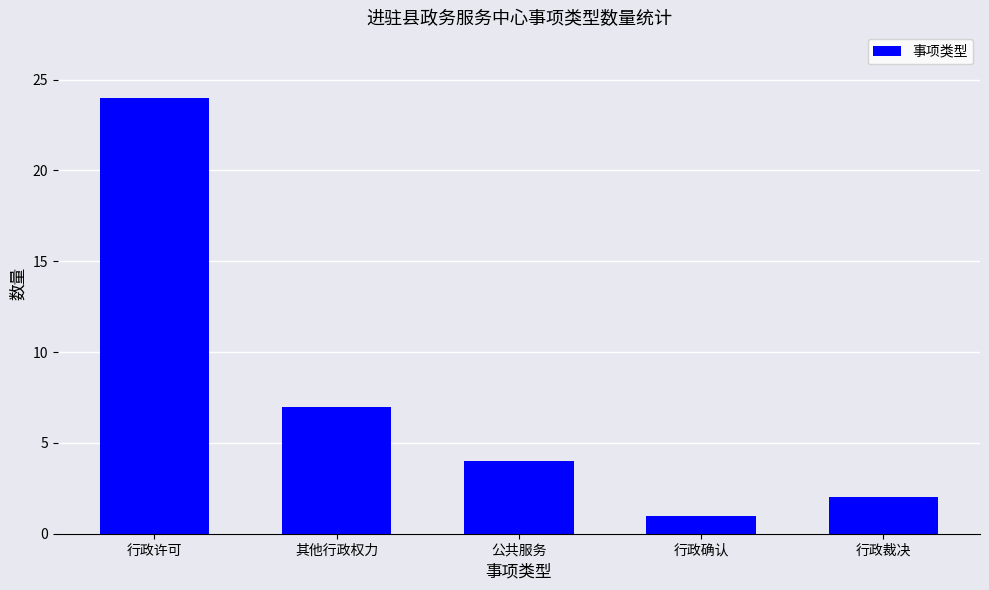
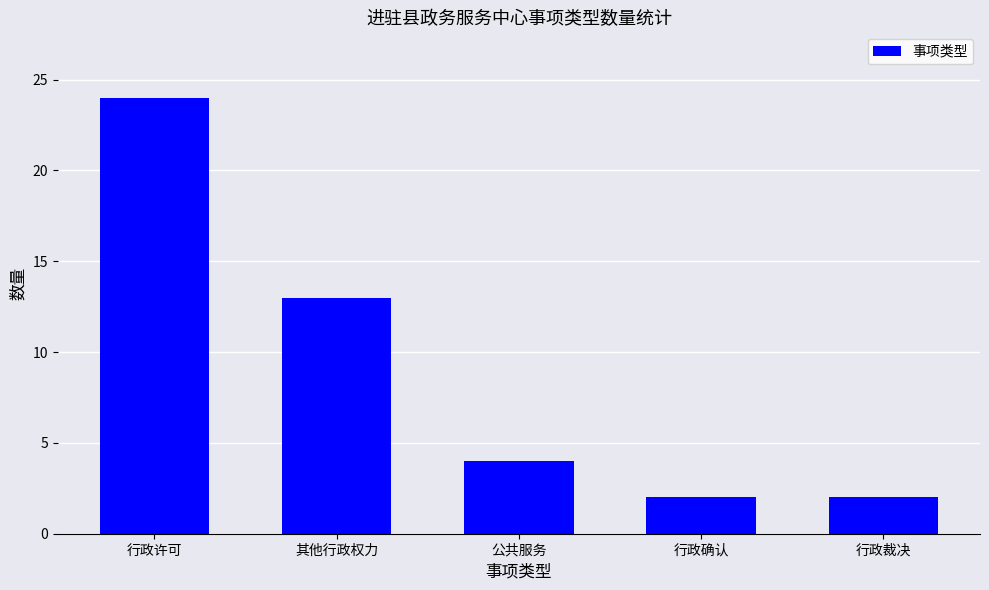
  {
    "行政许可": 24,
-   "其他行政权力": 7,
+   "其他行政权力": 13,
    "公共服务": 4,
-   "行政确认": 1,
+   "行政确认": 2,
    "行政裁决": 2
  }
